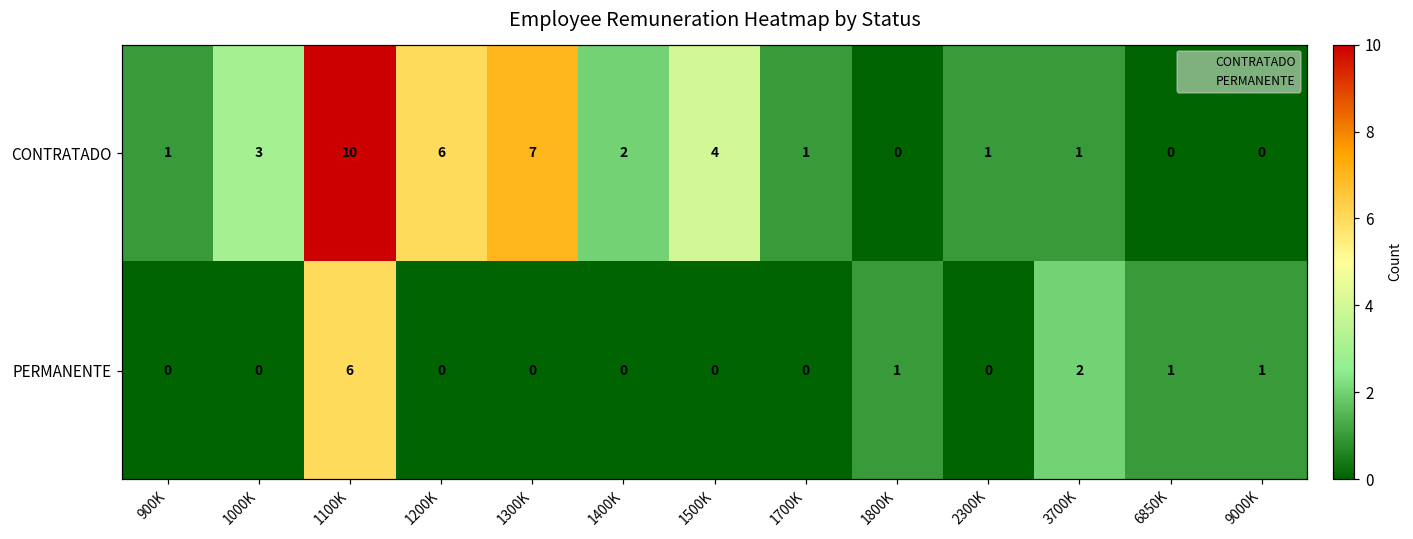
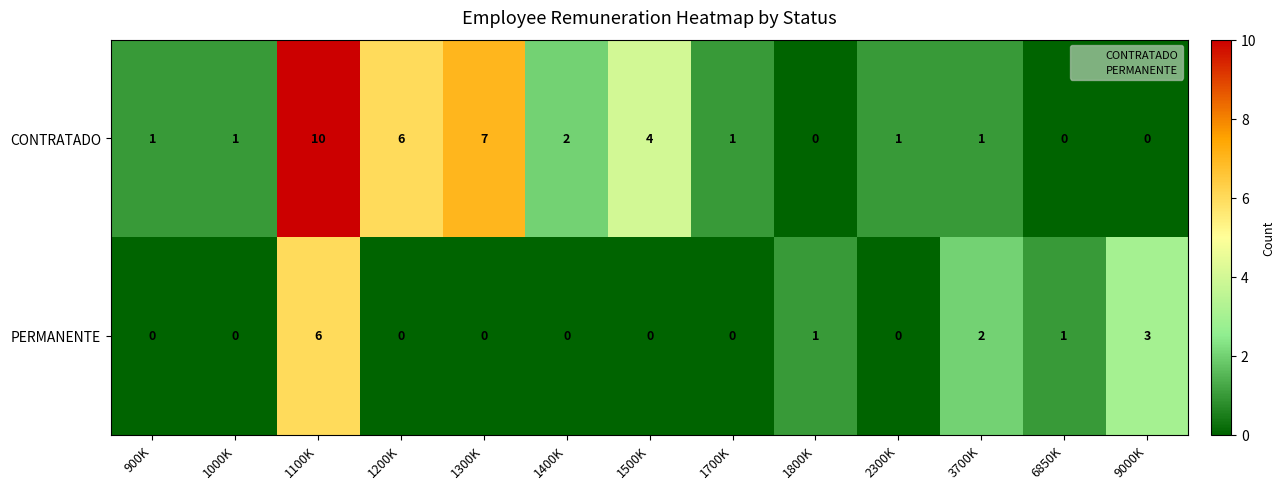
  {
    "CONTRATADO": {
      "900K": 1,
-     "1000K": 3,
+     "1000K": 1,
      "1100K": 10,
      "1200K": 6,
      "1300K": 7,
      "1400K": 2,
      "1500K": 4,
      "1700K": 1,
      "1800K": 0,
      "2300K": 1,
      "3700K": 1,
      "6850K": 0,
      "9000K": 0
    },
    "PERMANENTE": {
      "900K": 0,
      "1000K": 0,
      "1100K": 6,
      "1200K": 0,
      "1300K": 0,
      "1400K": 0,
      "1500K": 0,
      "1700K": 0,
      "1800K": 1,
      "2300K": 0,
      "3700K": 2,
      "6850K": 1,
-     "9000K": 1
+     "9000K": 3
    }
  }
